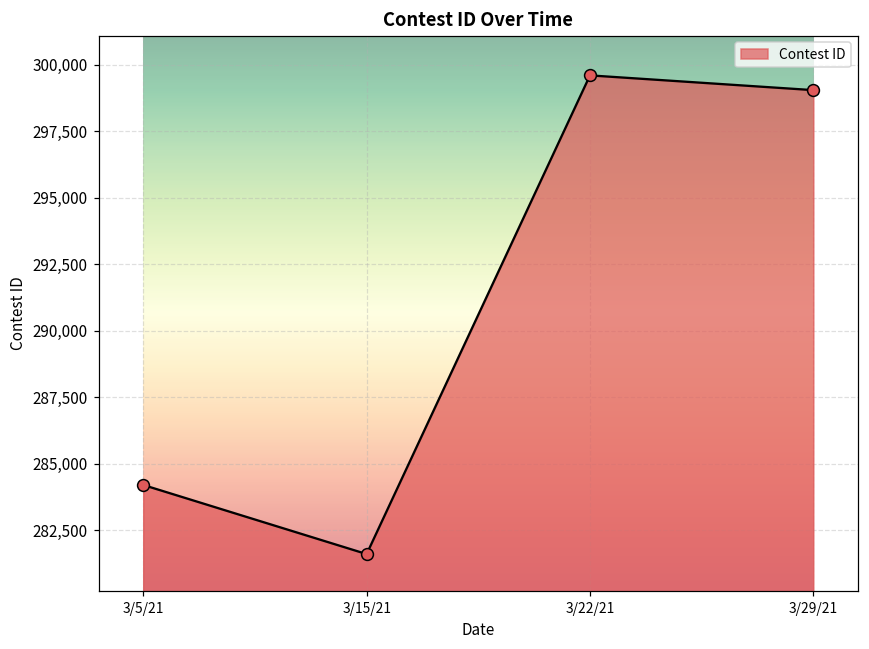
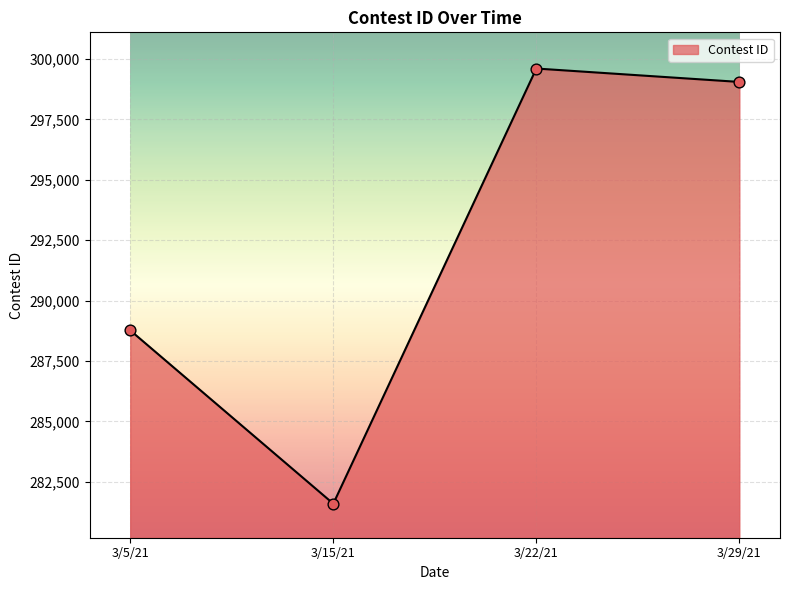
  {
-   "3/5/21": "284,200",
+   "3/5/21": "288,800",
    "3/15/21": "281,600",
    "3/22/21": "299,600",
    "3/29/21": "299,100"
  }
